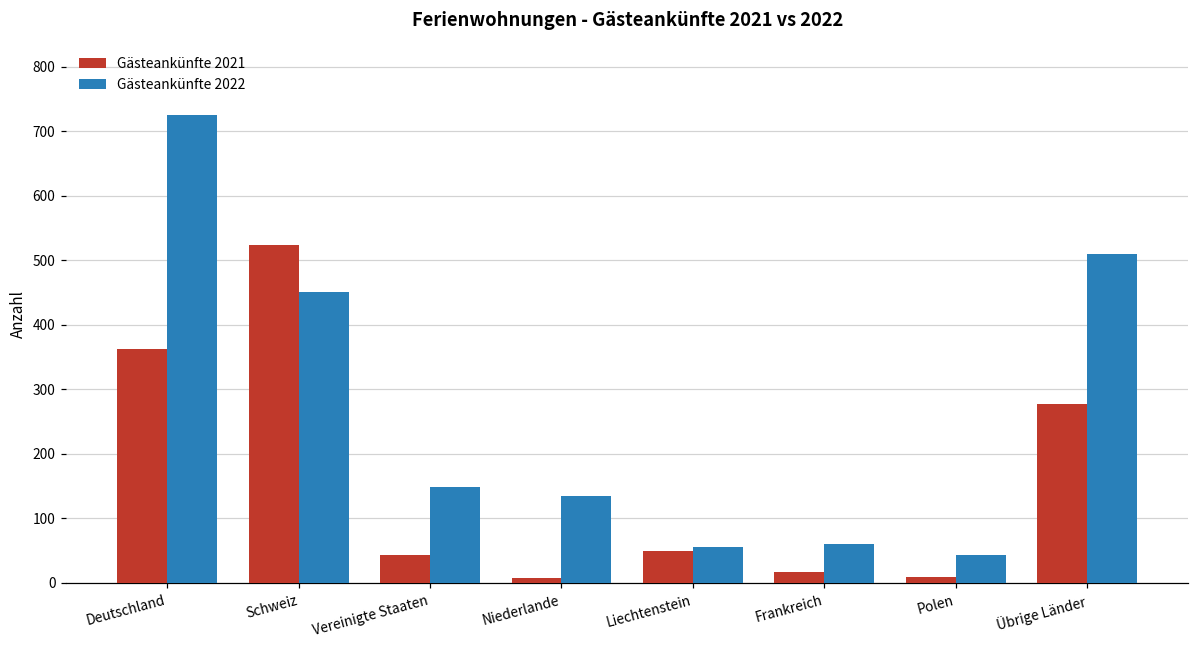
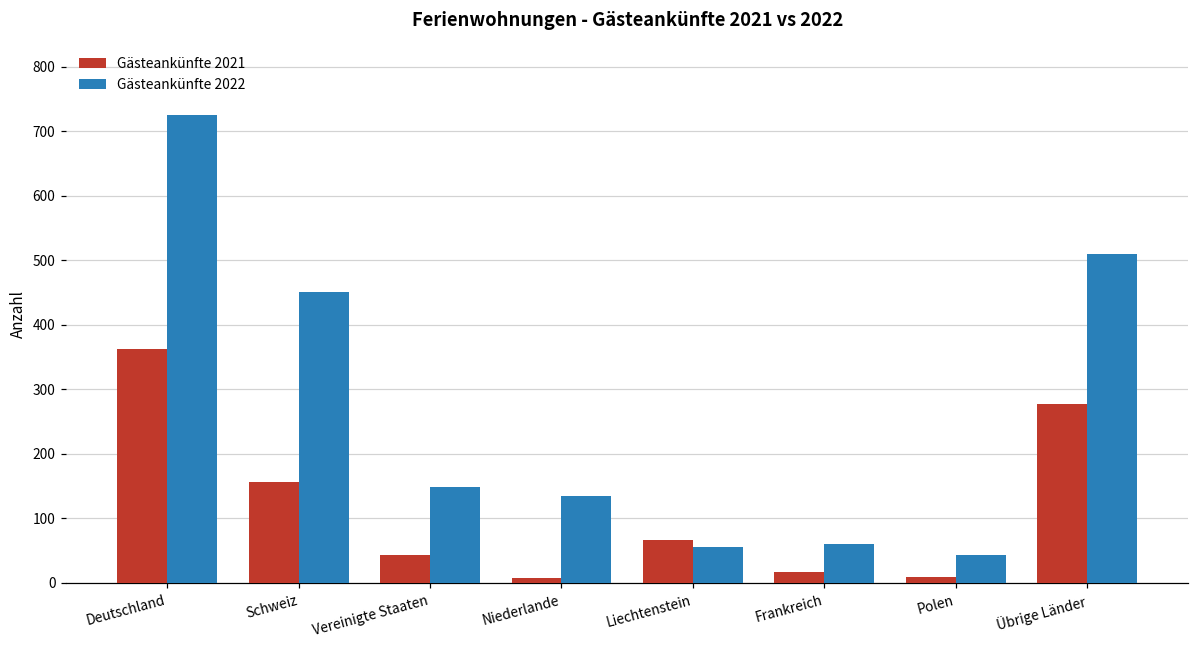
  {
    "Gästeankünfte 2021": {
      "Deutschland": 360,
-     "Schweiz": 520,
+     "Schweiz": 160,
      "Vereinigte Staaten": 40,
      "Niederlande": 10,
-     "Liechtenstein": 50,
+     "Liechtenstein": 70,
      "Frankreich": 20,
      "Polen": 10,
      "Übrige Länder": 280
    },
    "Gästeankünfte 2022": {
      "Deutschland": 730,
      "Schweiz": 450,
      "Vereinigte Staaten": 150,
      "Niederlande": 140,
      "Liechtenstein": 60,
      "Frankreich": 60,
      "Polen": 40,
      "Übrige Länder": 510
    }
  }
